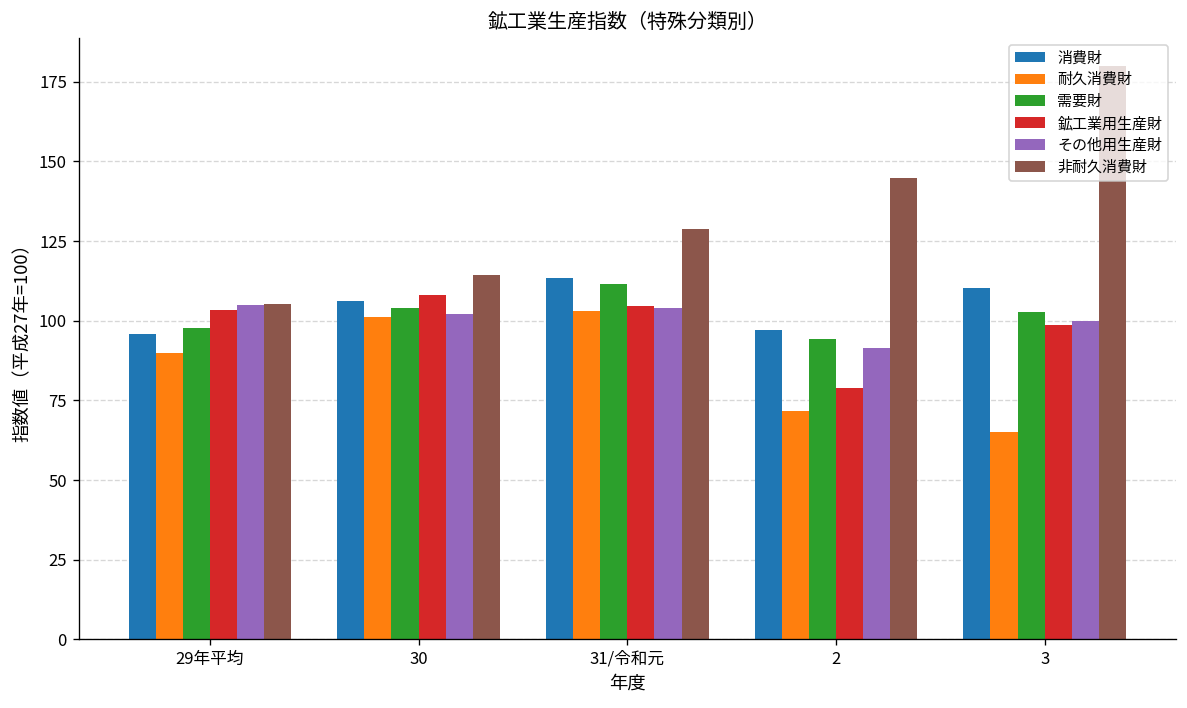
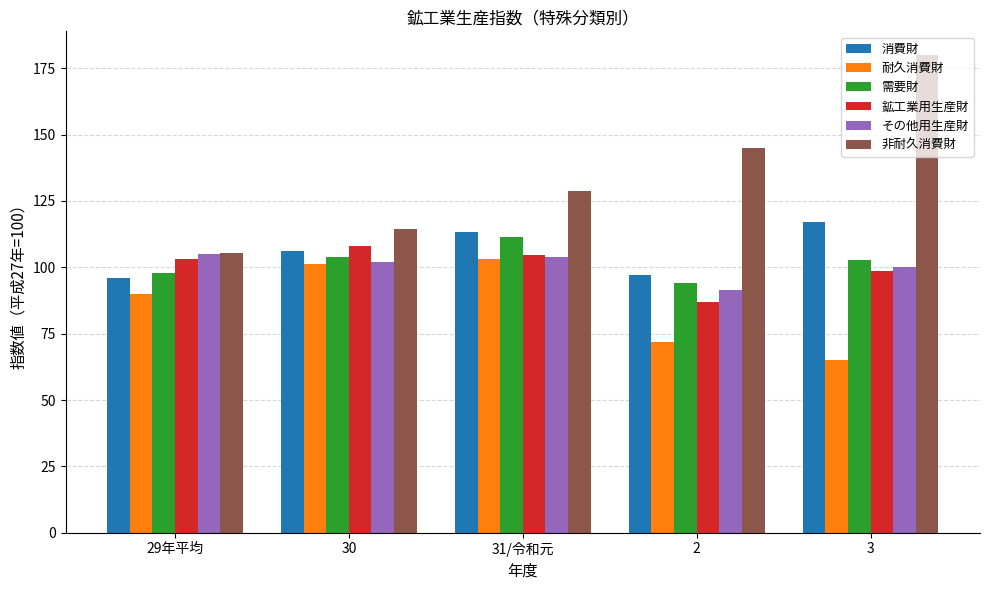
  {
    "消費財": {
      "29年平均": 96,
      "30": 106,
      "31/令和元": 113,
      "2": 97,
-     "3": 110
+     "3": 117
    },
    "耐久消費財": {
      "29年平均": 90,
      "30": 101,
      "31/令和元": 103,
      "2": 72,
      "3": 65
    },
    "需要財": {
      "29年平均": 98,
      "30": 104,
      "31/令和元": 111,
      "2": 94,
      "3": 103
    },
    "鉱工業用生産財": {
      "29年平均": 103,
      "30": 108,
      "31/令和元": 105,
-     "2": 79,
+     "2": 87,
      "3": 99
    },
    "その他用生産財": {
      "29年平均": 105,
      "30": 102,
      "31/令和元": 104,
      "2": 91,
      "3": 100
    },
    "非耐久消費財": {
      "29年平均": 105,
      "30": 114,
      "31/令和元": 129,
      "2": 145
    }
  }
